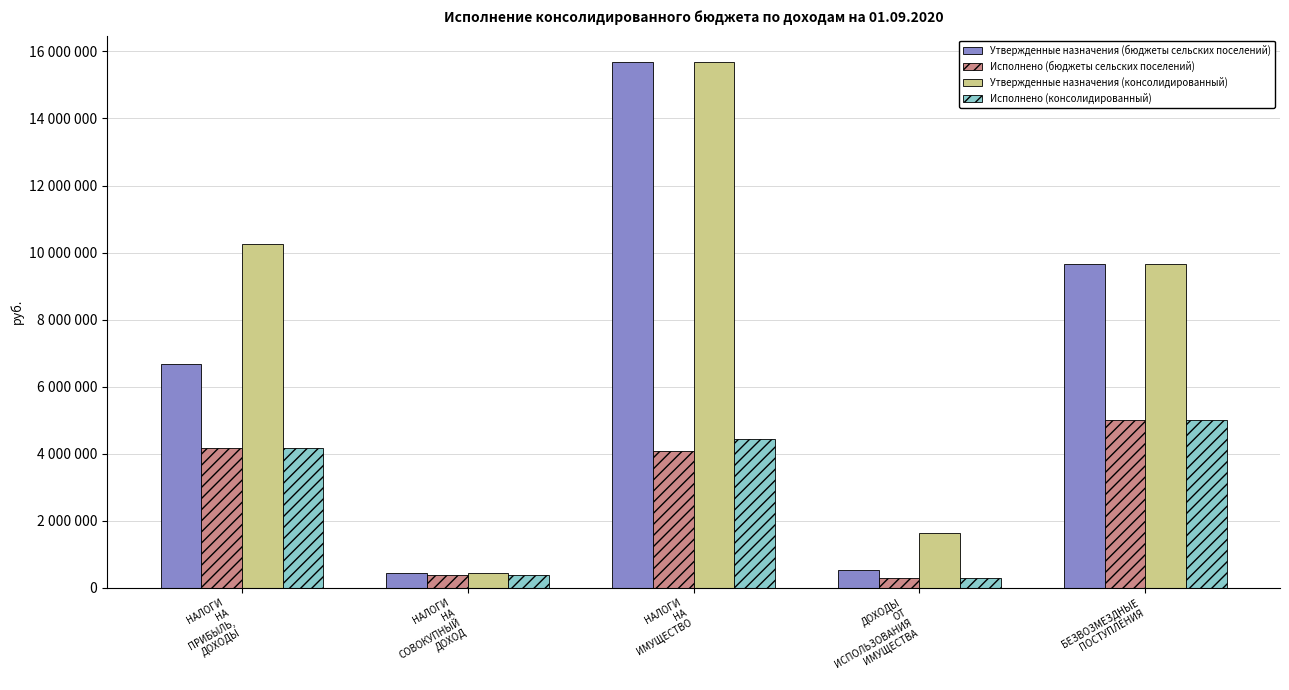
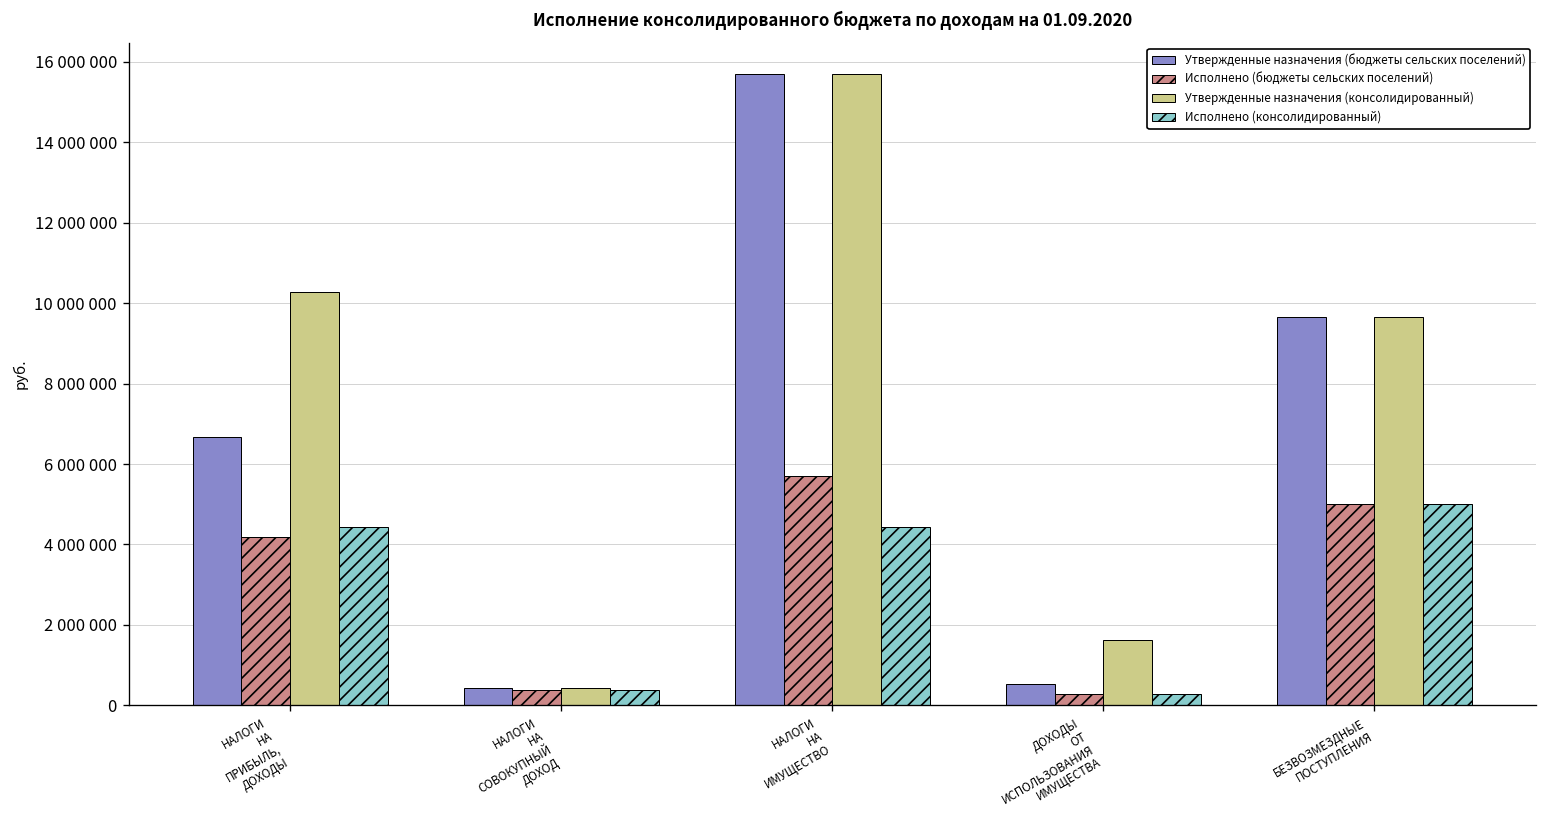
  {
    "Утвержденные назначения (бюджеты сельских поселений)": {
      "НАЛОГИ НА ПРИБЫЛЬ, ДОХОДЫ": 6700000,
      "НАЛОГИ НА СОВОКУПНЫЙ ДОХОД": 400000,
      "НАЛОГИ НА ИМУЩЕСТВО": 15700000,
      "ДОХОДЫ ОТ ИСПОЛЬЗОВАНИЯ ИМУЩЕСТВА": 500000,
      "БЕЗВОЗМЕЗДНЫЕ ПОСТУПЛЕНИЯ": 9700000
    },
    "Исполнено (бюджеты сельских поселений)": {
      "НАЛОГИ НА ПРИБЫЛЬ, ДОХОДЫ": 4200000,
      "НАЛОГИ НА СОВОКУПНЫЙ ДОХОД": 400000,
-     "НАЛОГИ НА ИМУЩЕСТВО": 4100000,
+     "НАЛОГИ НА ИМУЩЕСТВО": 5700000,
      "ДОХОДЫ ОТ ИСПОЛЬЗОВАНИЯ ИМУЩЕСТВА": 300000,
      "БЕЗВОЗМЕЗДНЫЕ ПОСТУПЛЕНИЯ": 5000000
    },
    "Утвержденные назначения (консолидированный)": {
      "НАЛОГИ НА ПРИБЫЛЬ, ДОХОДЫ": 10300000,
      "НАЛОГИ НА СОВОКУПНЫЙ ДОХОД": 400000,
      "НАЛОГИ НА ИМУЩЕСТВО": 15700000,
      "ДОХОДЫ ОТ ИСПОЛЬЗОВАНИЯ ИМУЩЕСТВА": 1600000,
      "БЕЗВОЗМЕЗДНЫЕ ПОСТУПЛЕНИЯ": 9700000
    },
    "Исполнено (консолидированный)": {
-     "НАЛОГИ НА ПРИБЫЛЬ, ДОХОДЫ": 4200000,
+     "НАЛОГИ НА ПРИБЫЛЬ, ДОХОДЫ": 4400000,
      "НАЛОГИ НА СОВОКУПНЫЙ ДОХОД": 400000,
      "НАЛОГИ НА ИМУЩЕСТВО": 4400000,
      "ДОХОДЫ ОТ ИСПОЛЬЗОВАНИЯ ИМУЩЕСТВА": 300000,
      "БЕЗВОЗМЕЗДНЫЕ ПОСТУПЛЕНИЯ": 5000000
    }
  }
